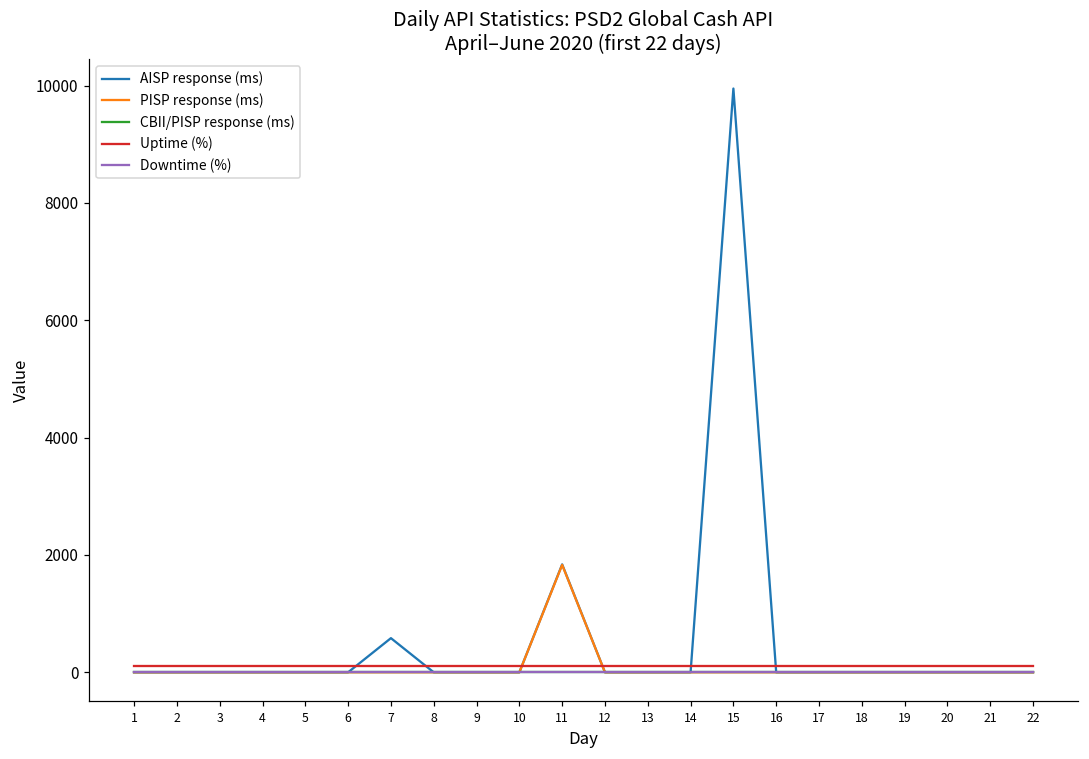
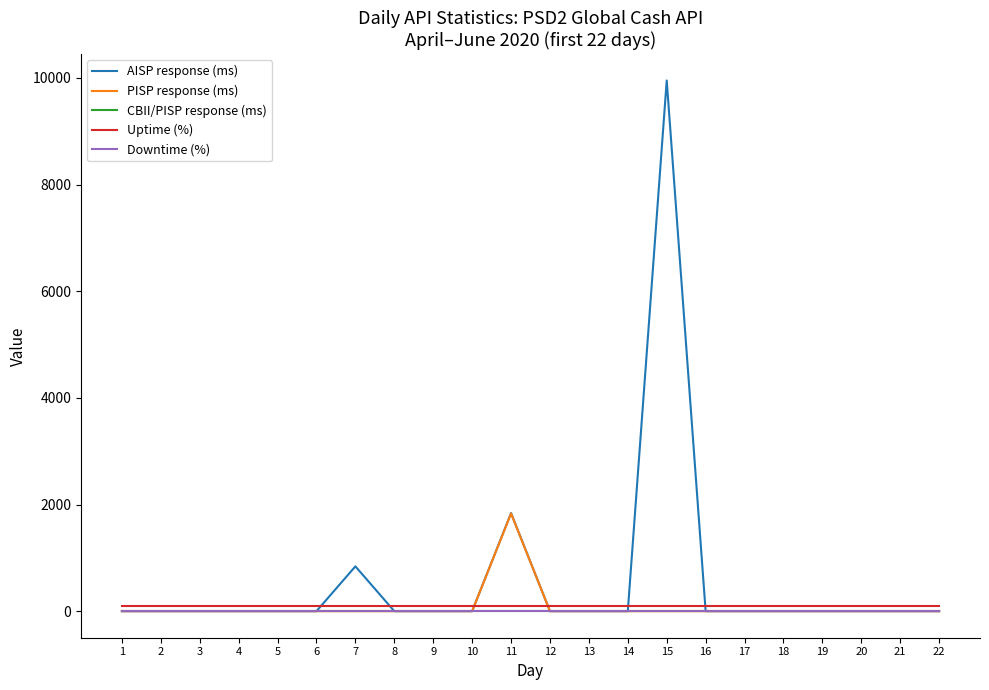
  {
    "AISP response (ms)": {
-     "7": 600,
+     "7": 800,
      "15": 10000
    },
    "Downtime (%)": {
      "11": 0
    },
    "Uptime (%)": {
      "1": 100,
      "2": 100,
      "3": 100,
      "4": 100,
      "5": 100,
      "6": 100,
      "7": 100,
      "8": 100,
      "9": 100,
      "10": 100,
      "11": 100,
      "12": 100,
      "13": 100,
      "14": 100,
      "15": 100,
      "16": 100,
      "17": 100,
      "18": 100,
      "19": 100,
      "20": 100,
      "21": 100,
      "22": 100
    }
  }
